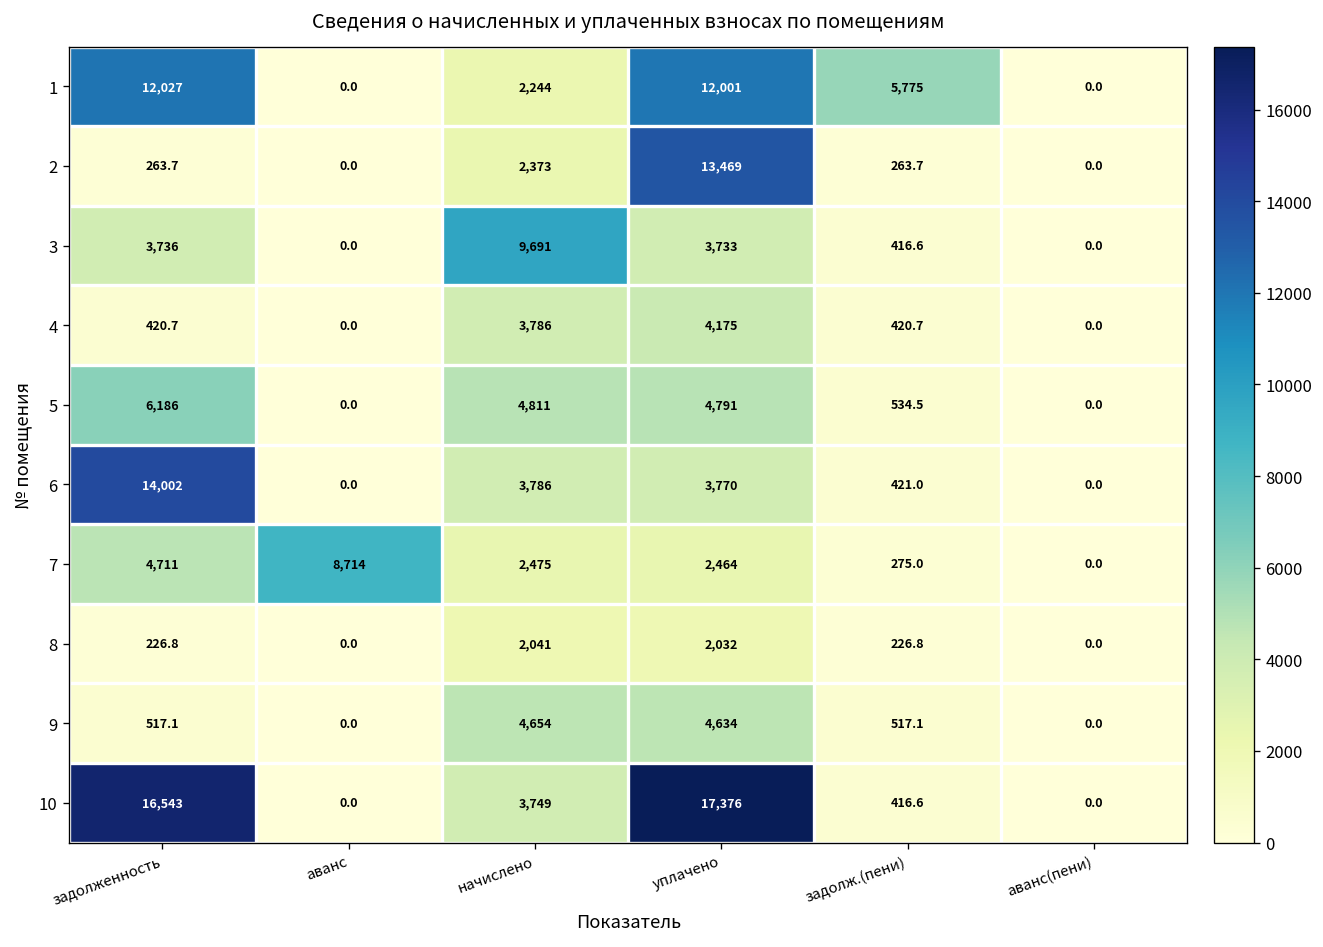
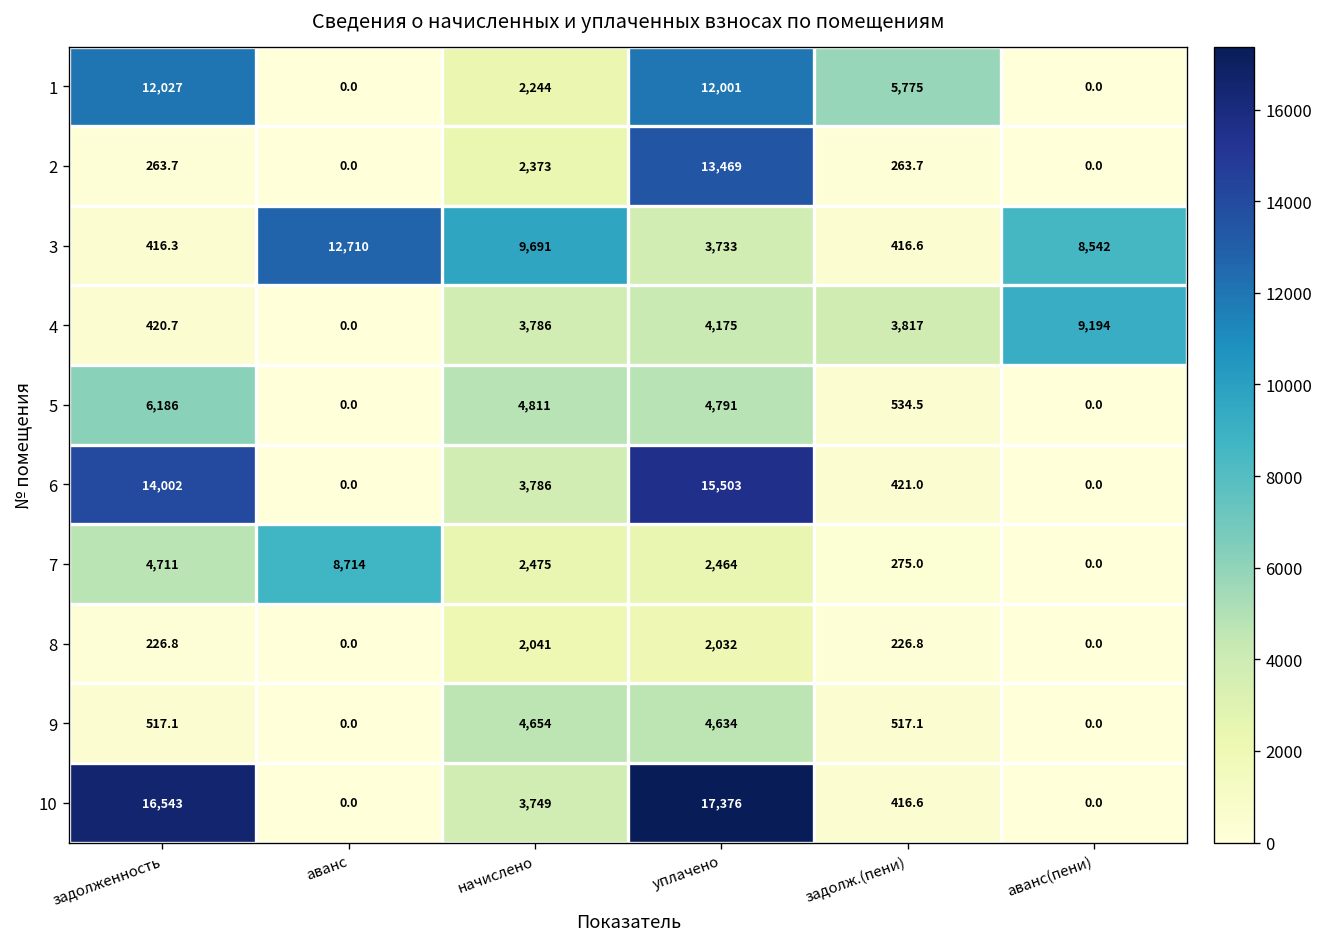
  {
    "1": {
      "задолженность": "12,027",
      "аванс": "0.0",
      "начислено": "2,244",
      "уплачено": "12,001",
      "задолж.(пени)": "5,775",
      "аванс(пени)": "0.0"
    },
    "2": {
      "задолженность": "263.7",
      "аванс": "0.0",
      "начислено": "2,373",
      "уплачено": "13,469",
      "задолж.(пени)": "263.7",
      "аванс(пени)": "0.0"
    },
    "3": {
-     "задолженность": "3,736",
-     "аванс": "0.0",
+     "задолженность": "416.3",
+     "аванс": "12,710",
      "начислено": "9,691",
      "уплачено": "3,733",
      "задолж.(пени)": "416.6",
-     "аванс(пени)": "0.0"
+     "аванс(пени)": "8,542"
    },
    "4": {
      "задолженность": "420.7",
      "аванс": "0.0",
      "начислено": "3,786",
      "уплачено": "4,175",
-     "задолж.(пени)": "420.7",
-     "аванс(пени)": "0.0"
+     "задолж.(пени)": "3,817",
+     "аванс(пени)": "9,194"
    },
    "5": {
      "задолженность": "6,186",
      "аванс": "0.0",
      "начислено": "4,811",
      "уплачено": "4,791",
      "задолж.(пени)": "534.5",
      "аванс(пени)": "0.0"
    },
    "6": {
      "задолженность": "14,002",
      "аванс": "0.0",
      "начислено": "3,786",
-     "уплачено": "3,770",
+     "уплачено": "15,503",
      "задолж.(пени)": "421.0",
      "аванс(пени)": "0.0"
    },
    "7": {
      "задолженность": "4,711",
      "аванс": "8,714",
      "начислено": "2,475",
      "уплачено": "2,464",
      "задолж.(пени)": "275.0",
      "аванс(пени)": "0.0"
    },
    "8": {
      "задолженность": "226.8",
      "аванс": "0.0",
      "начислено": "2,041",
      "уплачено": "2,032",
      "задолж.(пени)": "226.8",
      "аванс(пени)": "0.0"
    },
    "9": {
      "задолженность": "517.1",
      "аванс": "0.0",
      "начислено": "4,654",
      "уплачено": "4,634",
      "задолж.(пени)": "517.1",
      "аванс(пени)": "0.0"
    },
    "10": {
      "задолженность": "16,543",
      "аванс": "0.0",
      "начислено": "3,749",
      "уплачено": "17,376",
      "задолж.(пени)": "416.6",
      "аванс(пени)": "0.0"
    }
  }
